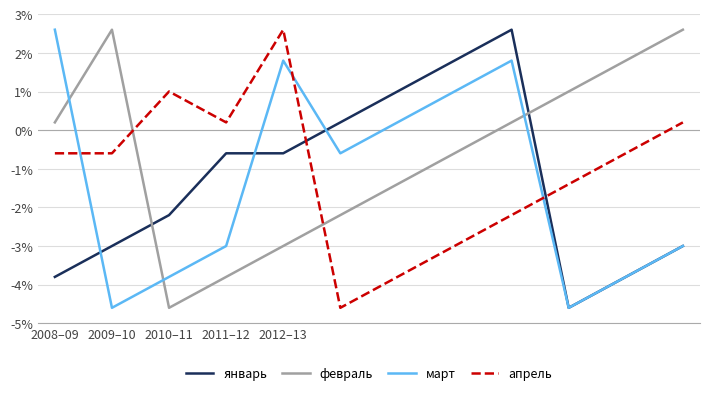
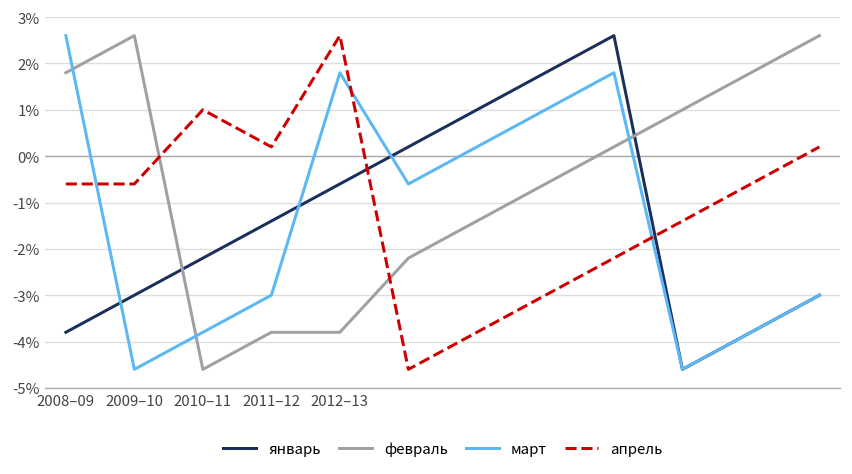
  {
    "январь": {
      "2008–09": "-3.8%",
      "2009–10": "-3.0%",
      "2010–11": "-2.2%",
-     "2011–12": "-0.6%",
+     "2011–12": "-1.4%",
      "2012–13": "-0.6%"
    },
    "февраль": {
-     "2008–09": "0.2%",
+     "2008–09": "1.8%",
      "2009–10": "2.6%",
      "2010–11": "-4.6%",
      "2011–12": "-3.8%",
-     "2012–13": "-3.0%"
+     "2012–13": "-3.8%"
    },
    "март": {
      "2008–09": "2.6%",
      "2009–10": "-4.6%",
      "2010–11": "-3.8%",
      "2011–12": "-3.0%",
      "2012–13": "1.8%"
    },
    "апрель": {
      "2008–09": "-0.6%",
      "2009–10": "-0.6%",
      "2010–11": "1.0%",
      "2011–12": "0.2%",
      "2012–13": "2.6%"
    }
  }
